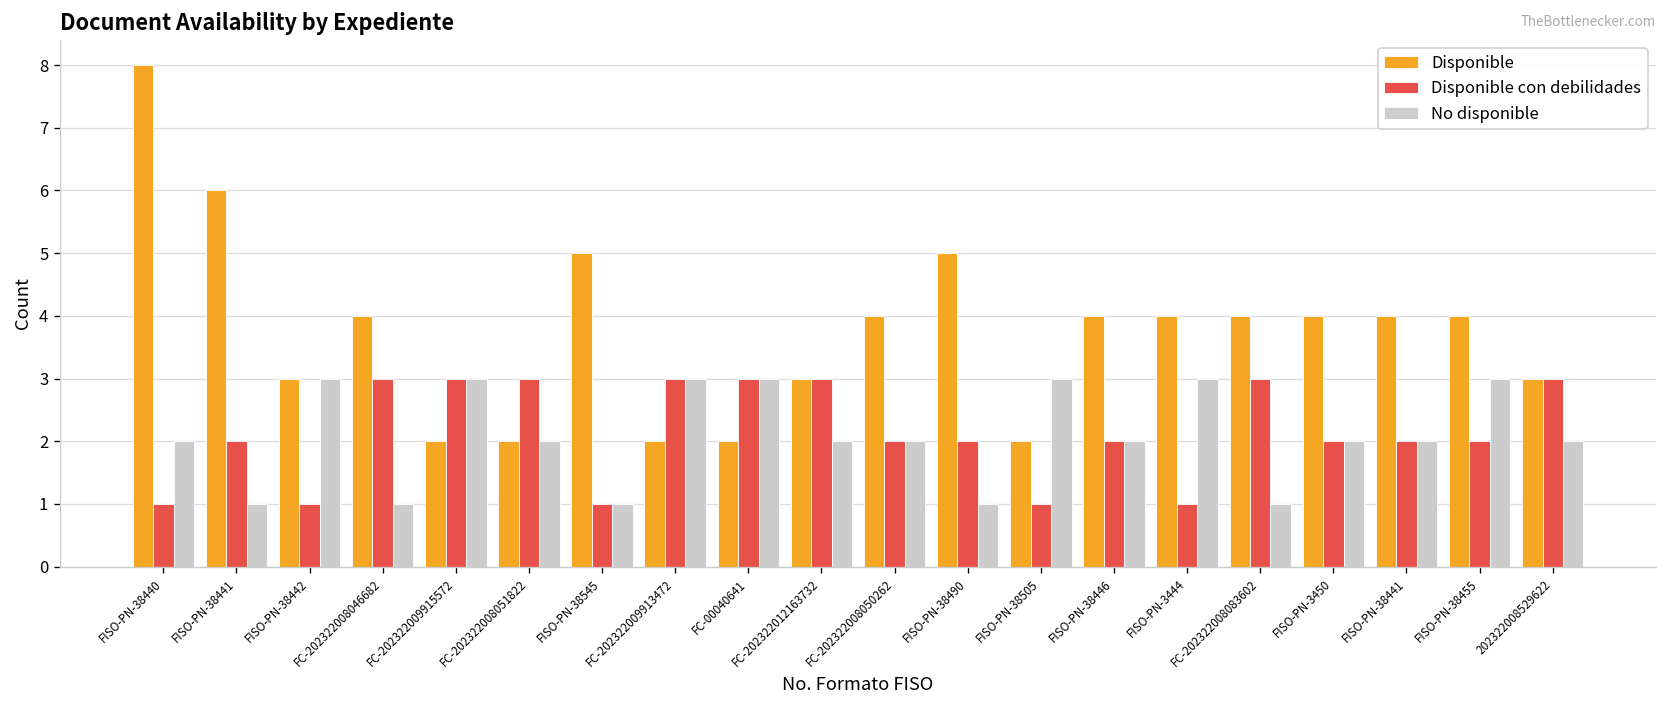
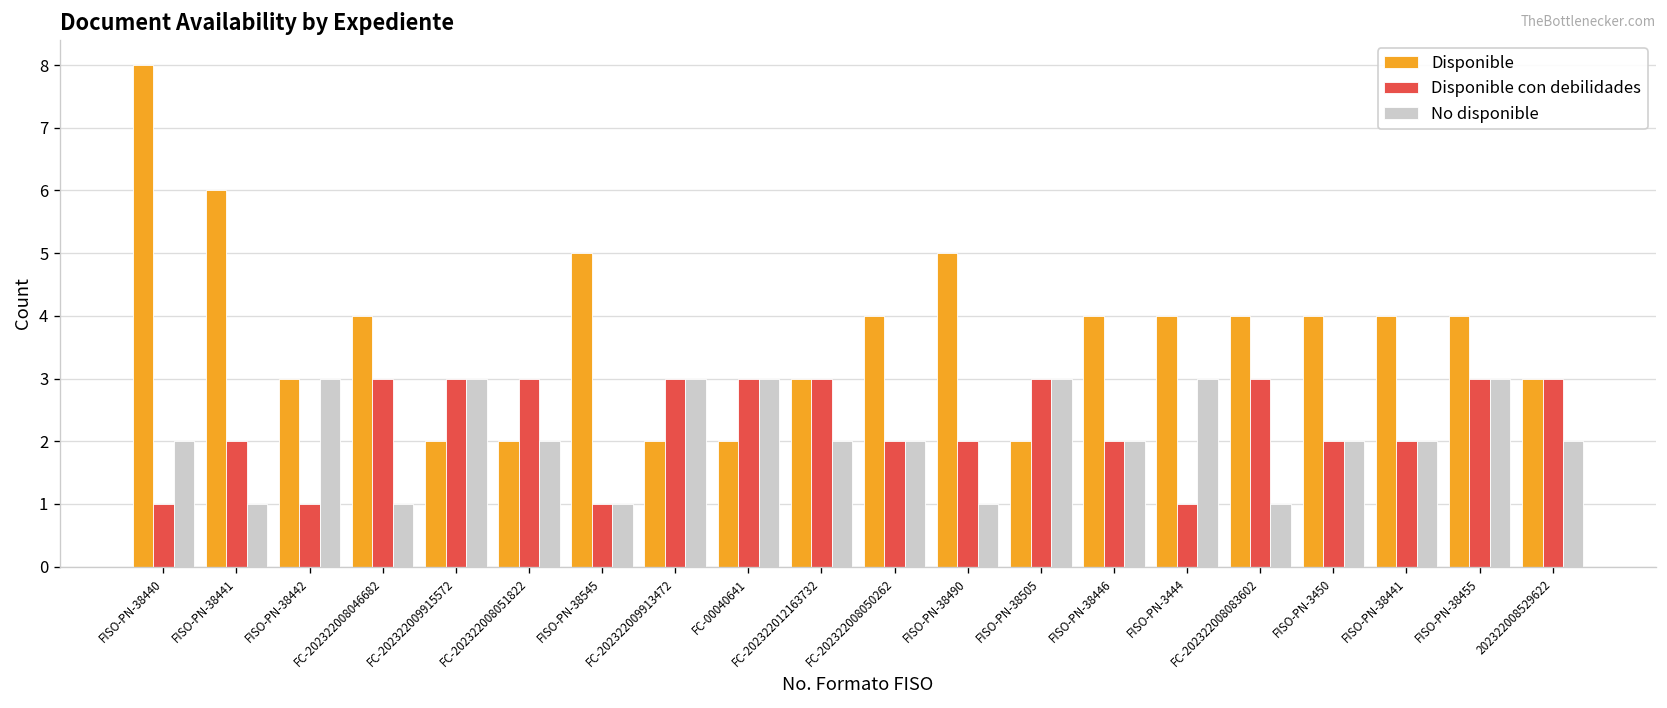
  {
    "Disponible": {
      "FISO-PN-38440": 8,
      "FISO-PN-38442": 3,
      "FC-202322008046682": 4,
      "FC-202322009915572": 2,
      "FC-202322008051822": 2,
      "FISO-PN-38545": 5,
      "FC-202322009913472": 2,
      "FC-00040641": 2,
      "FC-202322012163732": 3,
      "FC-202322008050262": 4,
      "FISO-PN-38490": 5,
      "FISO-PN-38505": 2,
      "FISO-PN-38446": 4,
      "FISO-PN-3444": 4,
      "FC-202322008083602": 4,
      "FISO-PN-3450": 4,
      "FISO-PN-38455": 4,
      "202322008529622": 3
    },
    "Disponible con debilidades": {
      "FISO-PN-38440": 1,
      "FISO-PN-38442": 1,
      "FC-202322008046682": 3,
      "FC-202322009915572": 3,
      "FC-202322008051822": 3,
      "FISO-PN-38545": 1,
      "FC-202322009913472": 3,
      "FC-00040641": 3,
      "FC-202322012163732": 3,
      "FC-202322008050262": 2,
      "FISO-PN-38490": 2,
-     "FISO-PN-38505": 1,
+     "FISO-PN-38505": 3,
      "FISO-PN-38446": 2,
      "FISO-PN-3444": 1,
      "FC-202322008083602": 3,
      "FISO-PN-3450": 2,
-     "FISO-PN-38455": 2,
+     "FISO-PN-38455": 3,
      "202322008529622": 3
    },
    "No disponible": {
      "FISO-PN-38440": 2,
      "FISO-PN-38442": 3,
      "FC-202322008046682": 1,
      "FC-202322009915572": 3,
      "FC-202322008051822": 2,
      "FISO-PN-38545": 1,
      "FC-202322009913472": 3,
      "FC-00040641": 3,
      "FC-202322012163732": 2,
      "FC-202322008050262": 2,
      "FISO-PN-38490": 1,
      "FISO-PN-38505": 3,
      "FISO-PN-38446": 2,
      "FISO-PN-3444": 3,
      "FC-202322008083602": 1,
      "FISO-PN-3450": 2,
      "FISO-PN-38455": 3,
      "202322008529622": 2
    }
  }
